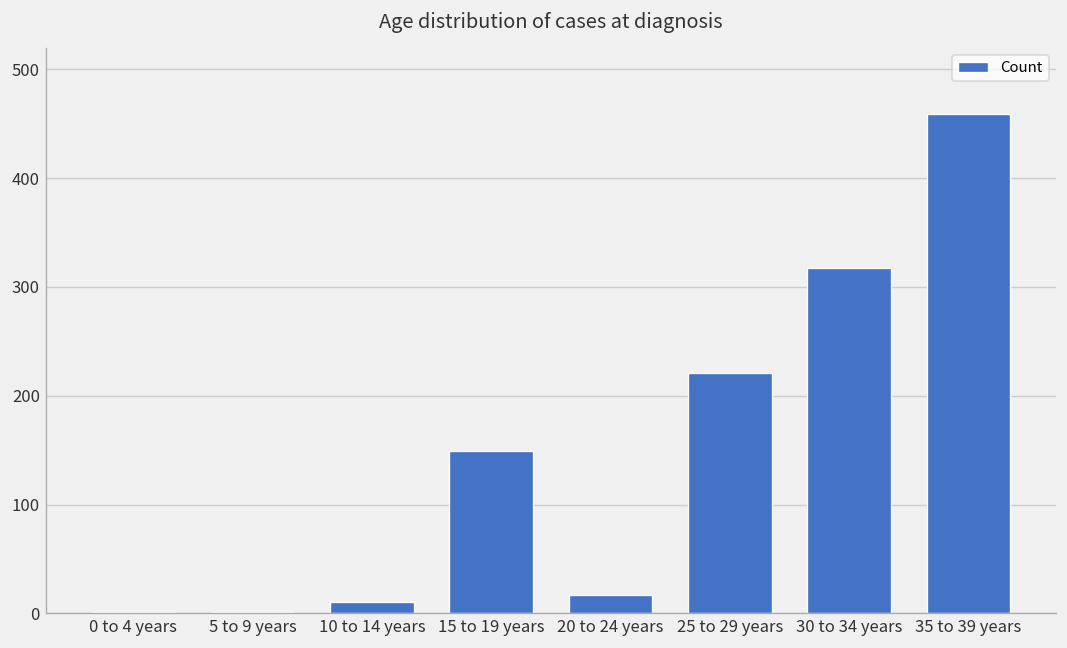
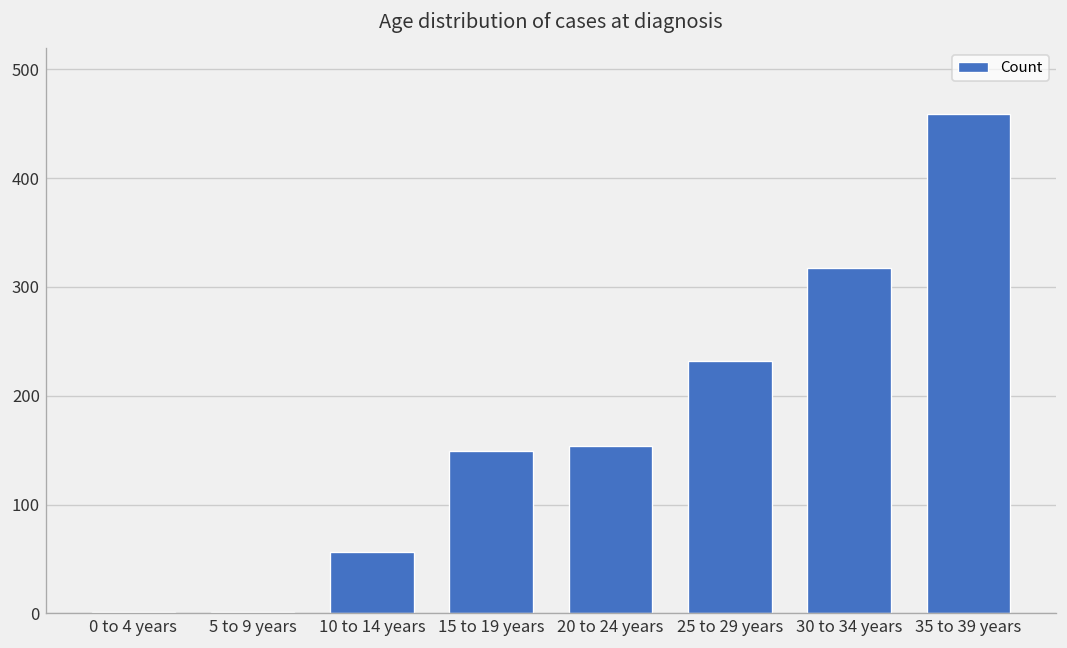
  {
-   "10 to 14 years": 10,
+   "10 to 14 years": 60,
    "15 to 19 years": 150,
-   "20 to 24 years": 20,
-   "25 to 29 years": 220,
+   "20 to 24 years": 150,
+   "25 to 29 years": 230,
    "30 to 34 years": 320,
    "35 to 39 years": 460
  }
